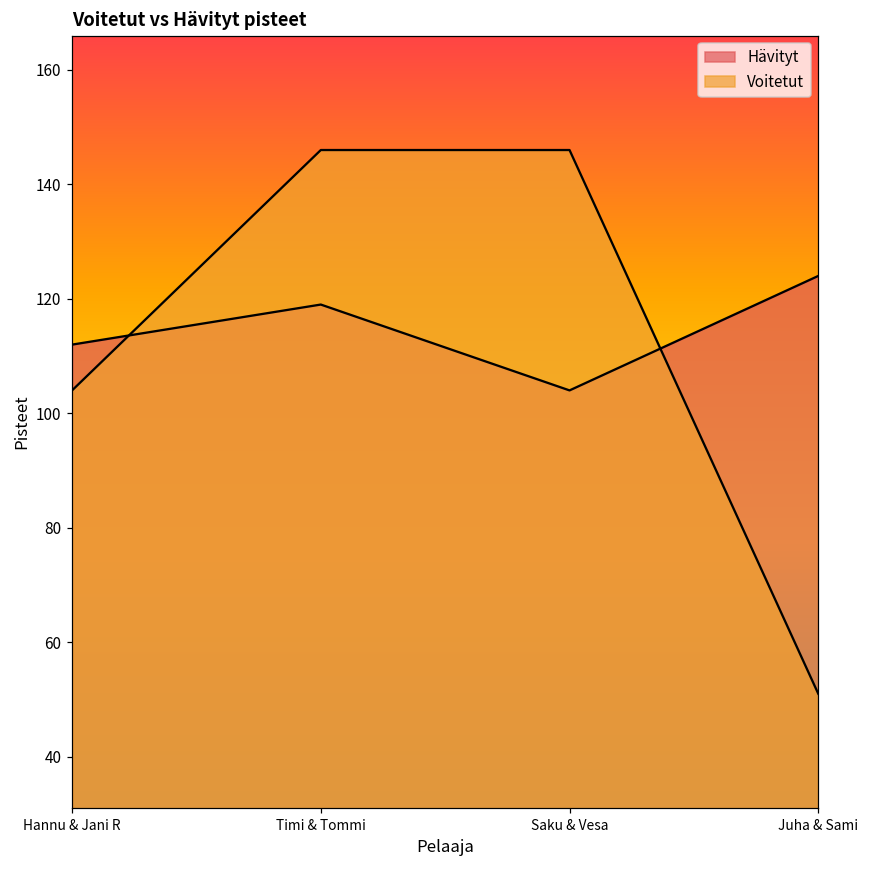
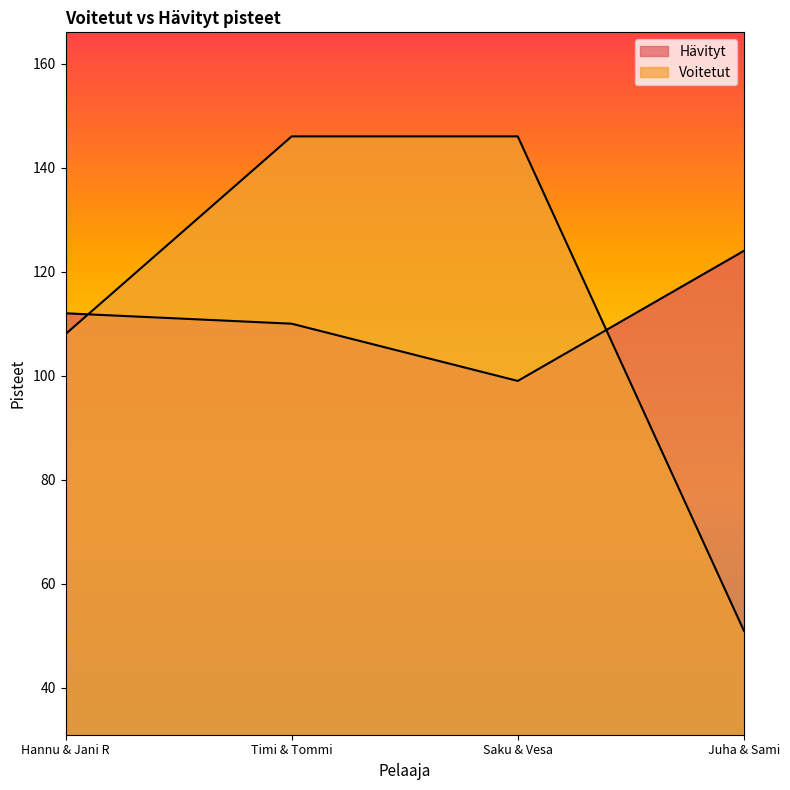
  {
    "Hävityt": {
      "Hannu & Jani R": 112,
-     "Timi & Tommi": 119,
-     "Saku & Vesa": 104,
+     "Timi & Tommi": 110,
+     "Saku & Vesa": 99,
      "Juha & Sami": 124
    },
    "Voitetut": {
-     "Hannu & Jani R": 104,
+     "Hannu & Jani R": 108,
      "Timi & Tommi": 146,
      "Saku & Vesa": 146,
      "Juha & Sami": 51
    }
  }
